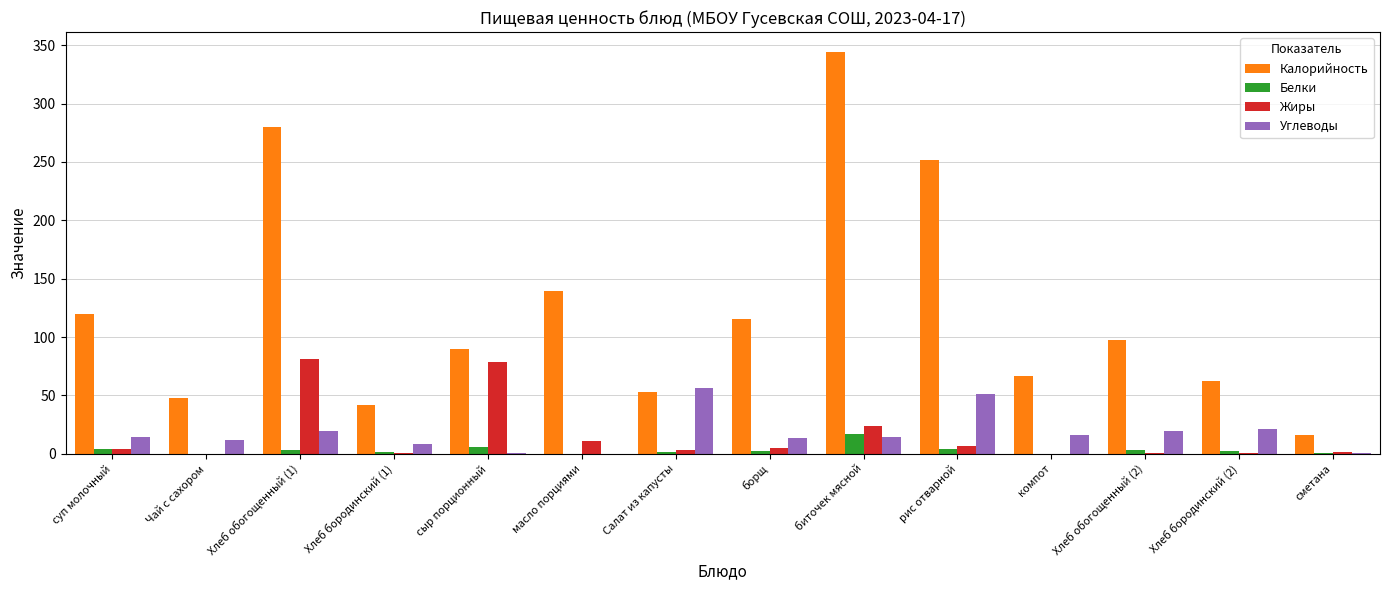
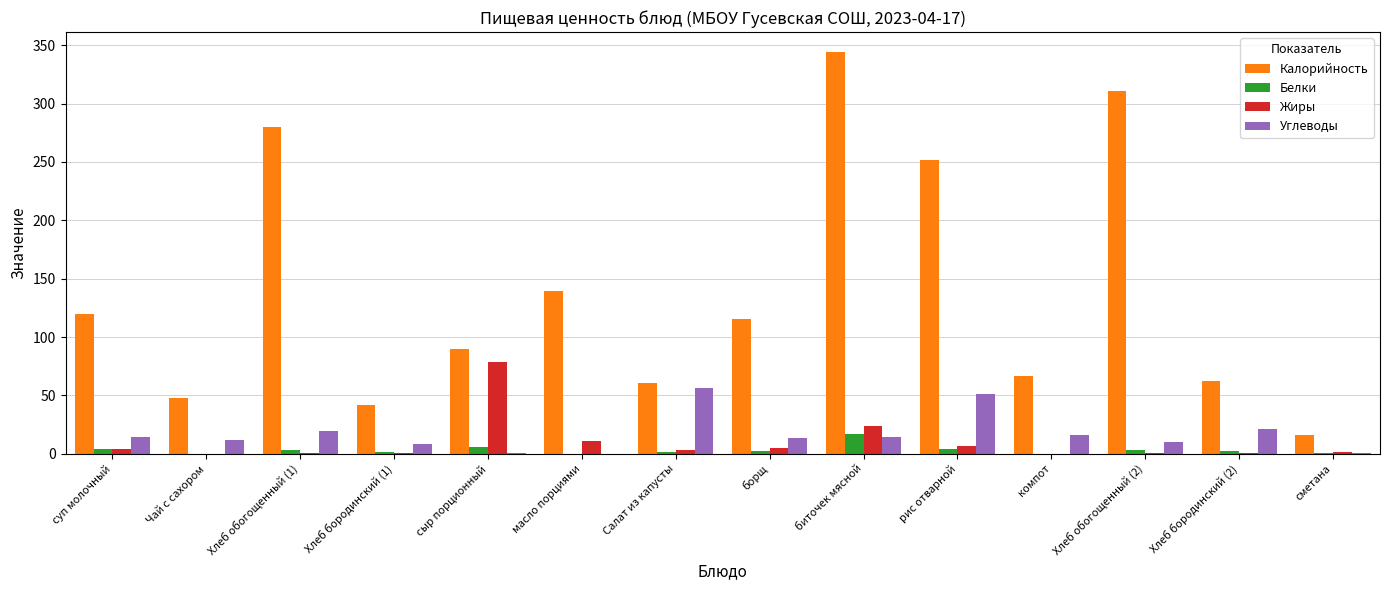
  {
    "Калорийность": {
      "суп молочный": 120,
      "Чай с сахором": 48,
      "Хлеб обогощенный (1)": 280,
      "Хлеб бородинский (1)": 42,
      "сыр порционный": 90,
      "масло порциями": 139,
-     "Салат из капусты": 53,
+     "Салат из капусты": 60,
      "борщ": 115,
      "биточек мясной": 344,
      "рис отварной": 252,
      "компот": 67,
-     "Хлеб обогощенный (2)": 97,
+     "Хлеб обогощенный (2)": 311,
      "Хлеб бородинский (2)": 62,
      "сметана": 16
    },
    "Белки": {
      "суп молочный": 4,
      "Чай с сахором": 0,
      "Хлеб обогощенный (1)": 3,
      "сыр порционный": 6,
      "биточек мясной": 17,
      "рис отварной": 4,
      "Хлеб обогощенный (2)": 3
    },
    "Жиры": {
      "суп молочный": 4,
      "Чай с сахором": 0,
-     "Хлеб обогощенный (1)": 81,
+     "Хлеб обогощенный (1)": 1,
      "сыр порционный": 78,
      "масло порциями": 11,
      "Салат из капусты": 3,
      "борщ": 5,
      "биточек мясной": 24,
      "рис отварной": 6
    },
    "Углеводы": {
      "суп молочный": 14,
      "Чай с сахором": 12,
      "Хлеб обогощенный (1)": 20,
      "Хлеб бородинский (1)": 8,
      "Салат из капусты": 56,
      "борщ": 14,
      "биточек мясной": 14,
      "рис отварной": 51,
      "компот": 16,
-     "Хлеб обогощенный (2)": 20,
+     "Хлеб обогощенный (2)": 10,
      "Хлеб бородинский (2)": 21
    }
  }
